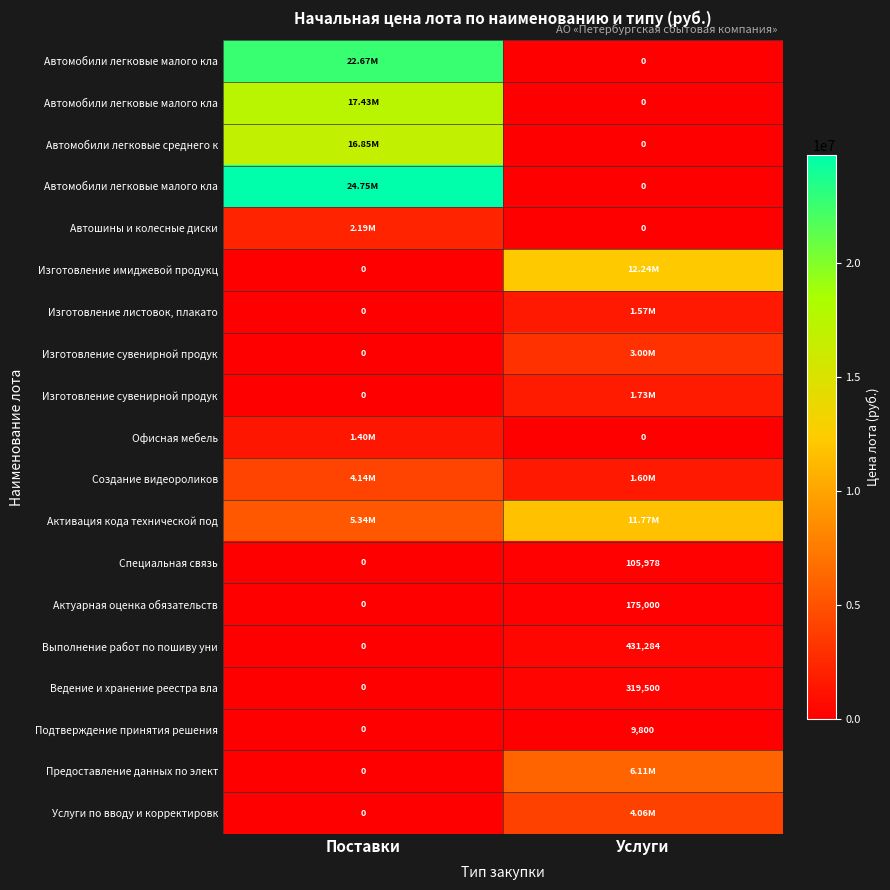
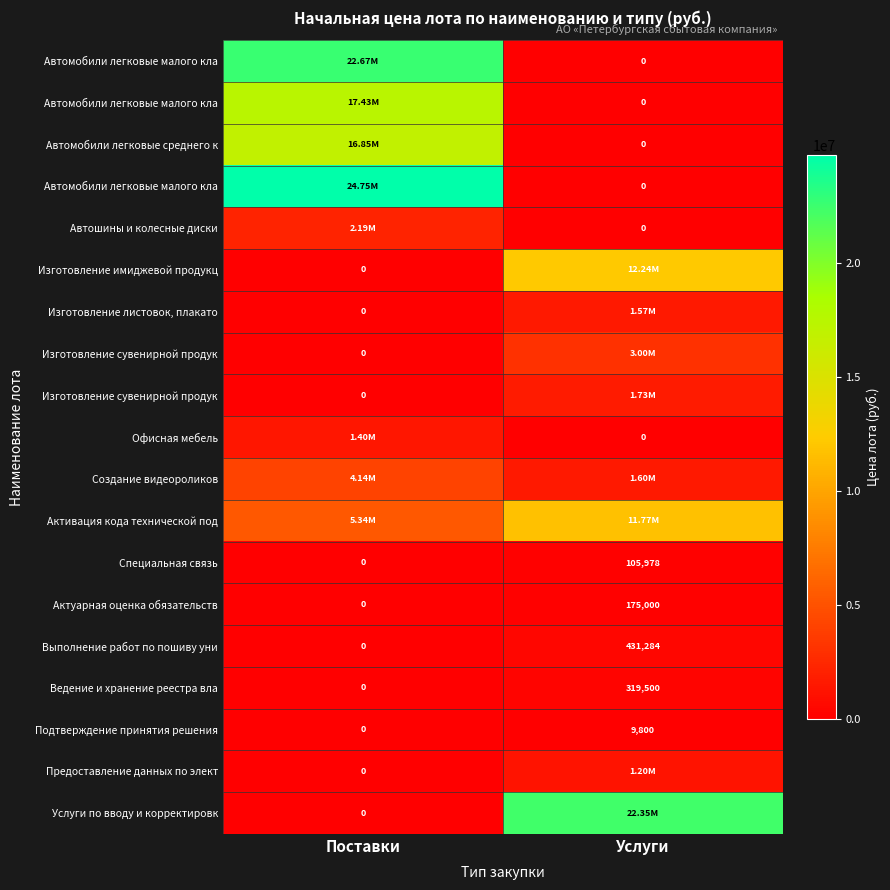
  {
    "Автомобили легковые среднего к": {
      "Поставки": "16.85M",
      "Услуги": "0"
    },
    "Автошины и колесные диски": {
      "Поставки": "2.19M",
      "Услуги": "0"
    },
    "Изготовление имиджевой продукц": {
      "Поставки": "0",
      "Услуги": "12.24M"
    },
    "Изготовление листовок, плакато": {
      "Поставки": "0",
      "Услуги": "1.57M"
    },
    "Офисная мебель": {
      "Поставки": "1.40M",
      "Услуги": "0"
    },
    "Создание видеороликов": {
      "Поставки": "4.14M",
      "Услуги": "1.60M"
    },
    "Активация кода технической под": {
      "Поставки": "5.34M",
      "Услуги": "11.77M"
    },
    "Специальная связь": {
      "Поставки": "0",
      "Услуги": "105,978"
    },
    "Актуарная оценка обязательств": {
      "Поставки": "0",
      "Услуги": "175,000"
    },
    "Выполнение работ по пошиву уни": {
      "Поставки": "0",
      "Услуги": "431,284"
    },
    "Ведение и хранение реестра вла": {
      "Поставки": "0",
      "Услуги": "319,500"
    },
    "Подтверждение принятия решения": {
      "Поставки": "0",
      "Услуги": "9,800"
    },
    "Предоставление данных по элект": {
      "Поставки": "0",
-     "Услуги": "6.11M"
+     "Услуги": "1.20M"
    },
    "Услуги по вводу и корректировк": {
      "Поставки": "0",
-     "Услуги": "4.06M"
+     "Услуги": "22.35M"
    }
  }
